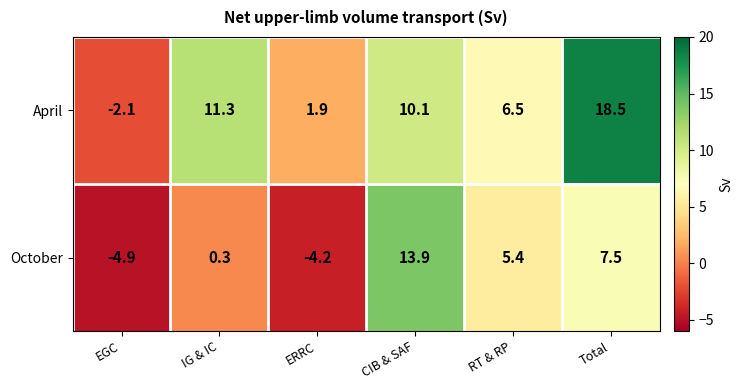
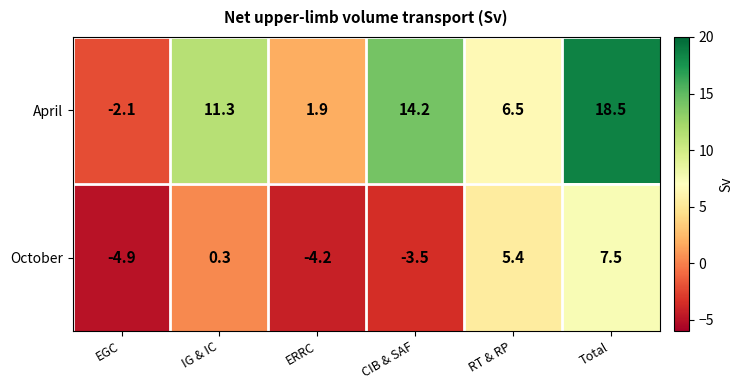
  {
    "April": {
      "EGC": -2.1,
      "IG & IC": 11.3,
      "ERRC": 1.9,
-     "CIB & SAF": 10.1,
+     "CIB & SAF": 14.2,
      "RT & RP": 6.5,
      "Total": 18.5
    },
    "October": {
      "EGC": -4.9,
      "IG & IC": 0.3,
      "ERRC": -4.2,
-     "CIB & SAF": 13.9,
+     "CIB & SAF": -3.5,
      "RT & RP": 5.4,
      "Total": 7.5
    }
  }
